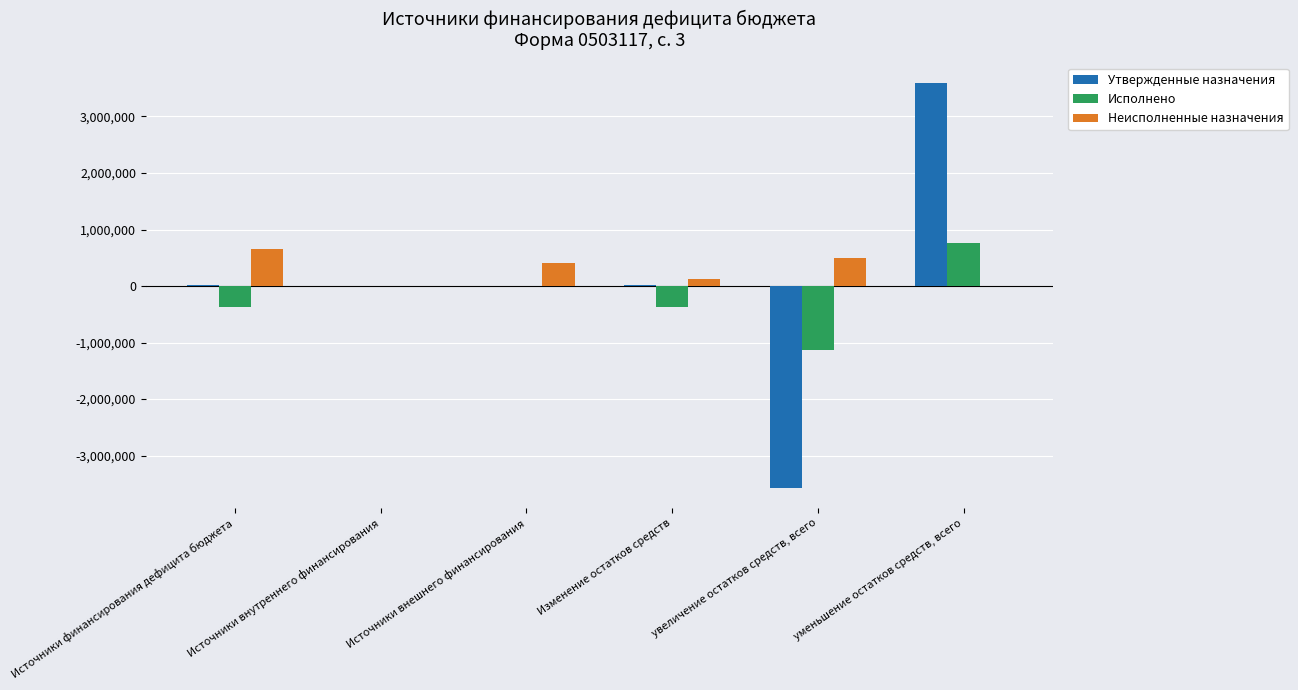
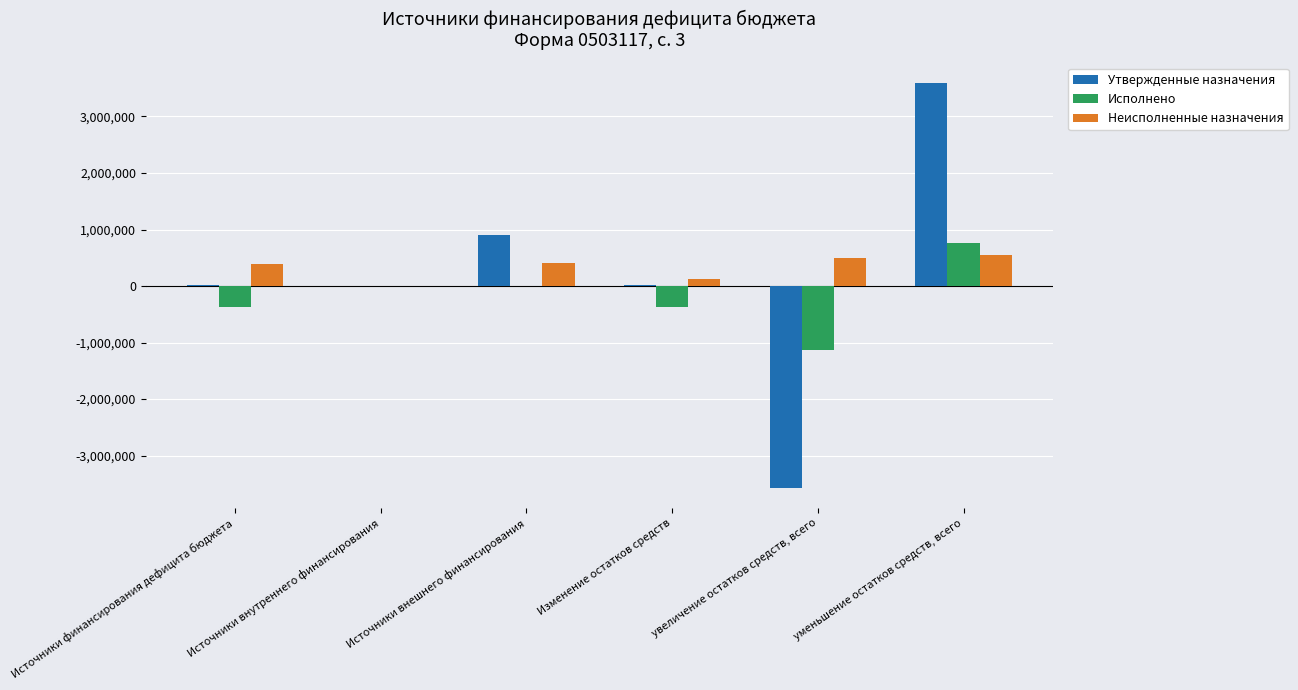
  {
    "Утвержденные назначения": {
      "Источники внутреннего финансирования": "0",
-     "Источники внешнего финансирования": "0",
+     "Источники внешнего финансирования": "900,000",
      "увеличение остатков средств, всего": "-3,600,000",
      "уменьшение остатков средств, всего": "3,600,000"
    },
    "Исполнено": {
      "Источники финансирования дефицита бюджета": "-400,000",
      "Источники внутреннего финансирования": "0",
      "Источники внешнего финансирования": "0",
      "Изменение остатков средств": "-400,000",
      "увеличение остатков средств, всего": "-1,100,000",
      "уменьшение остатков средств, всего": "800,000"
    },
    "Неисполненные назначения": {
-     "Источники финансирования дефицита бюджета": "700,000",
+     "Источники финансирования дефицита бюджета": "400,000",
      "Источники внутреннего финансирования": "0",
      "Источники внешнего финансирования": "400,000",
      "Изменение остатков средств": "100,000",
      "увеличение остатков средств, всего": "500,000",
-     "уменьшение остатков средств, всего": "0"
+     "уменьшение остатков средств, всего": "600,000"
    }
  }
